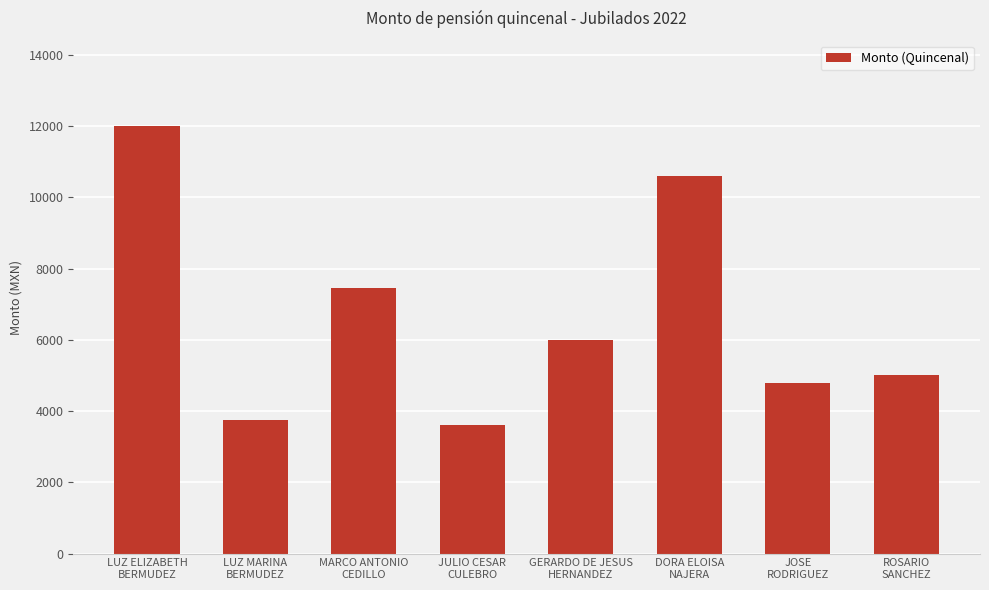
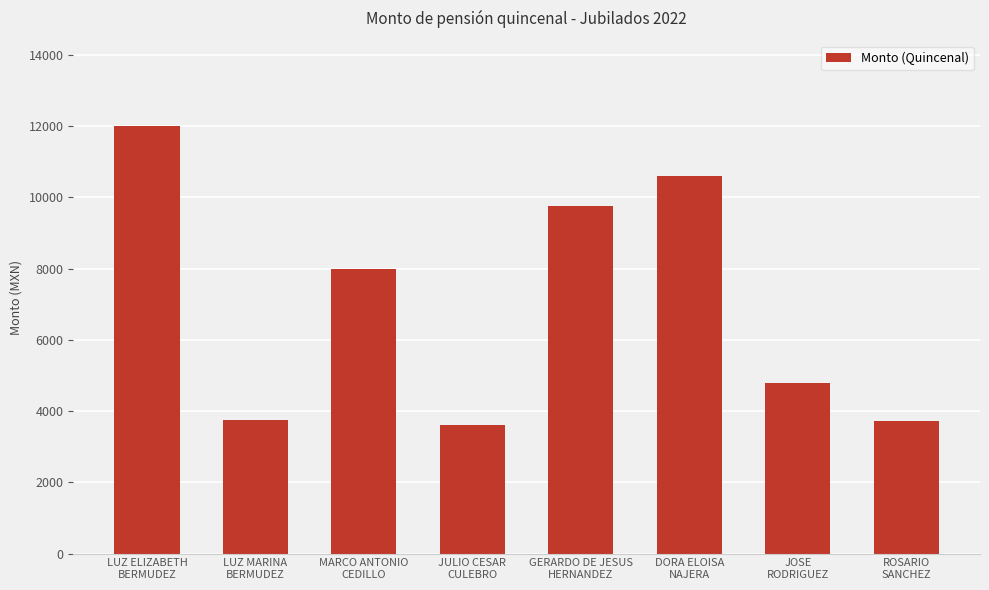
  {
    "LUZ ELIZABETH BERMUDEZ": 12000,
    "LUZ MARINA BERMUDEZ": 3700,
-   "MARCO ANTONIO CEDILLO": 7500,
+   "MARCO ANTONIO CEDILLO": 8000,
    "JULIO CESAR CULEBRO": 3600,
-   "GERARDO DE JESUS HERNANDEZ": 6000,
+   "GERARDO DE JESUS HERNANDEZ": 9800,
    "DORA ELOISA NAJERA": 10600,
    "JOSE RODRIGUEZ": 4800,
-   "ROSARIO SANCHEZ": 5000
+   "ROSARIO SANCHEZ": 3700
  }
